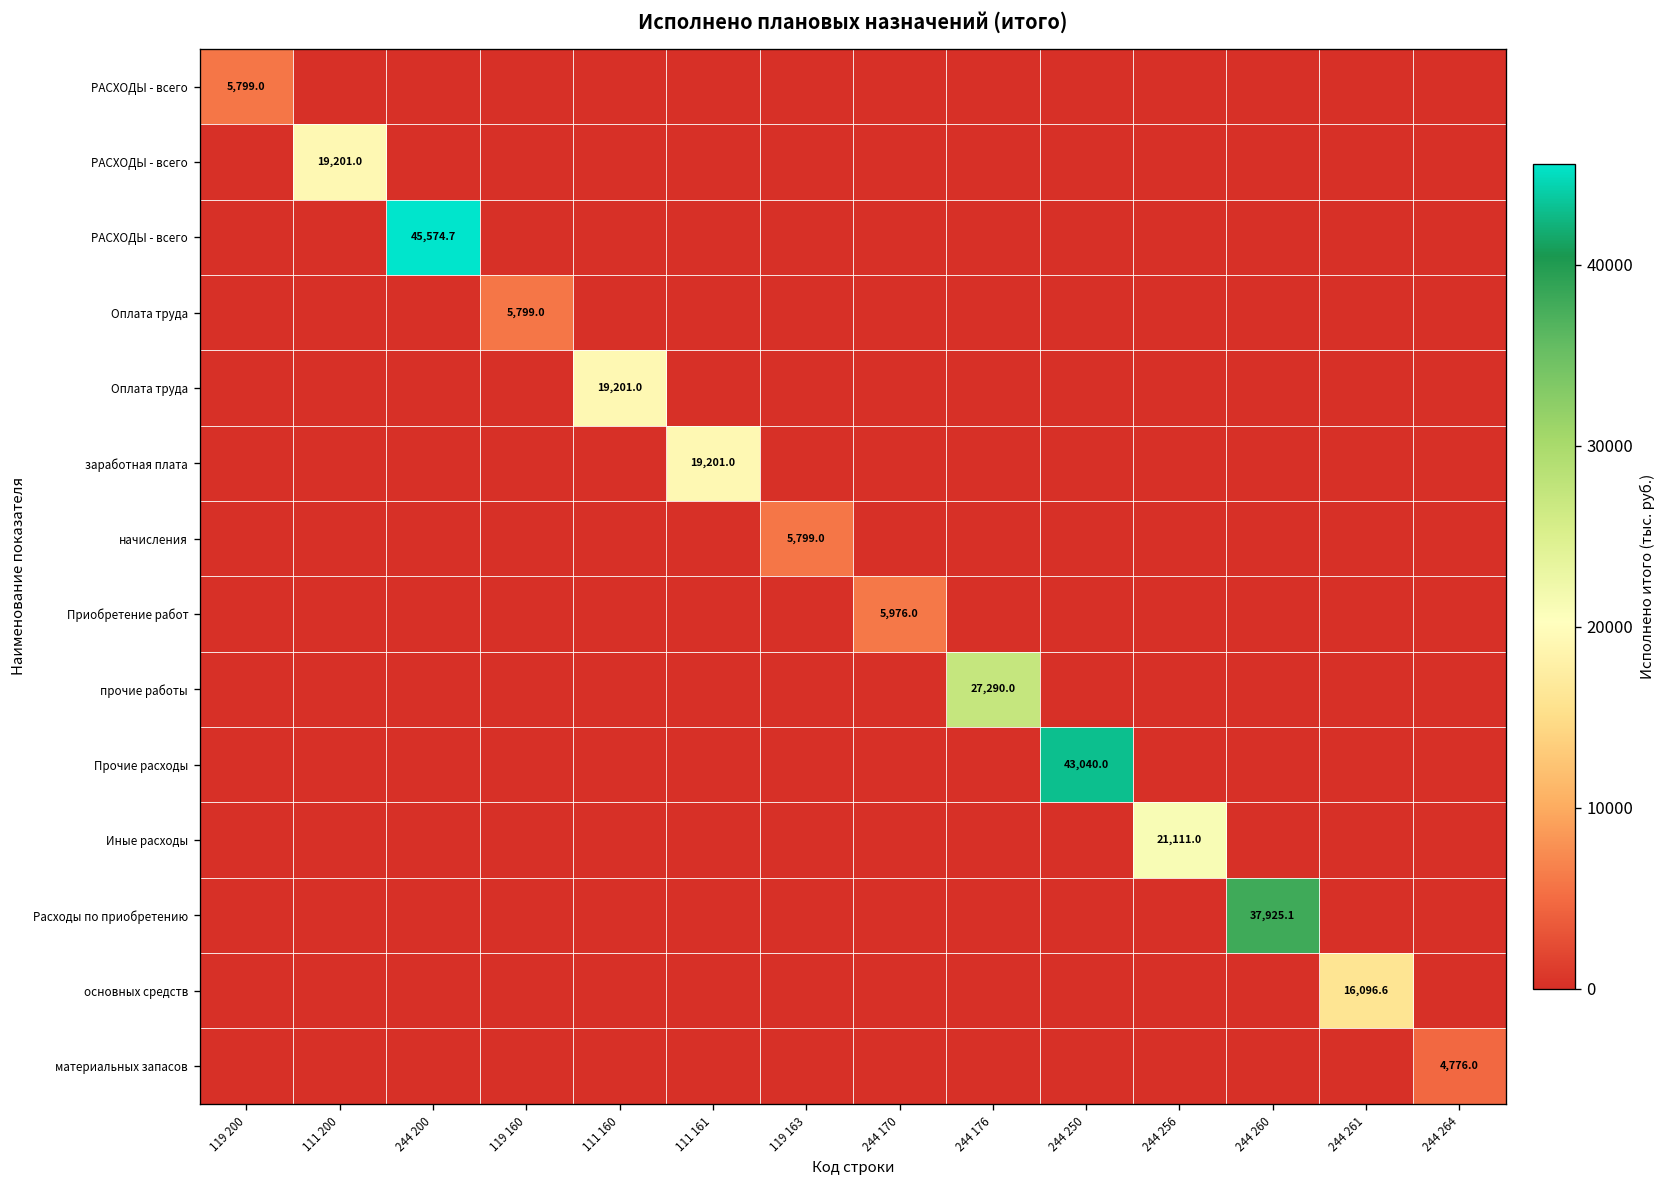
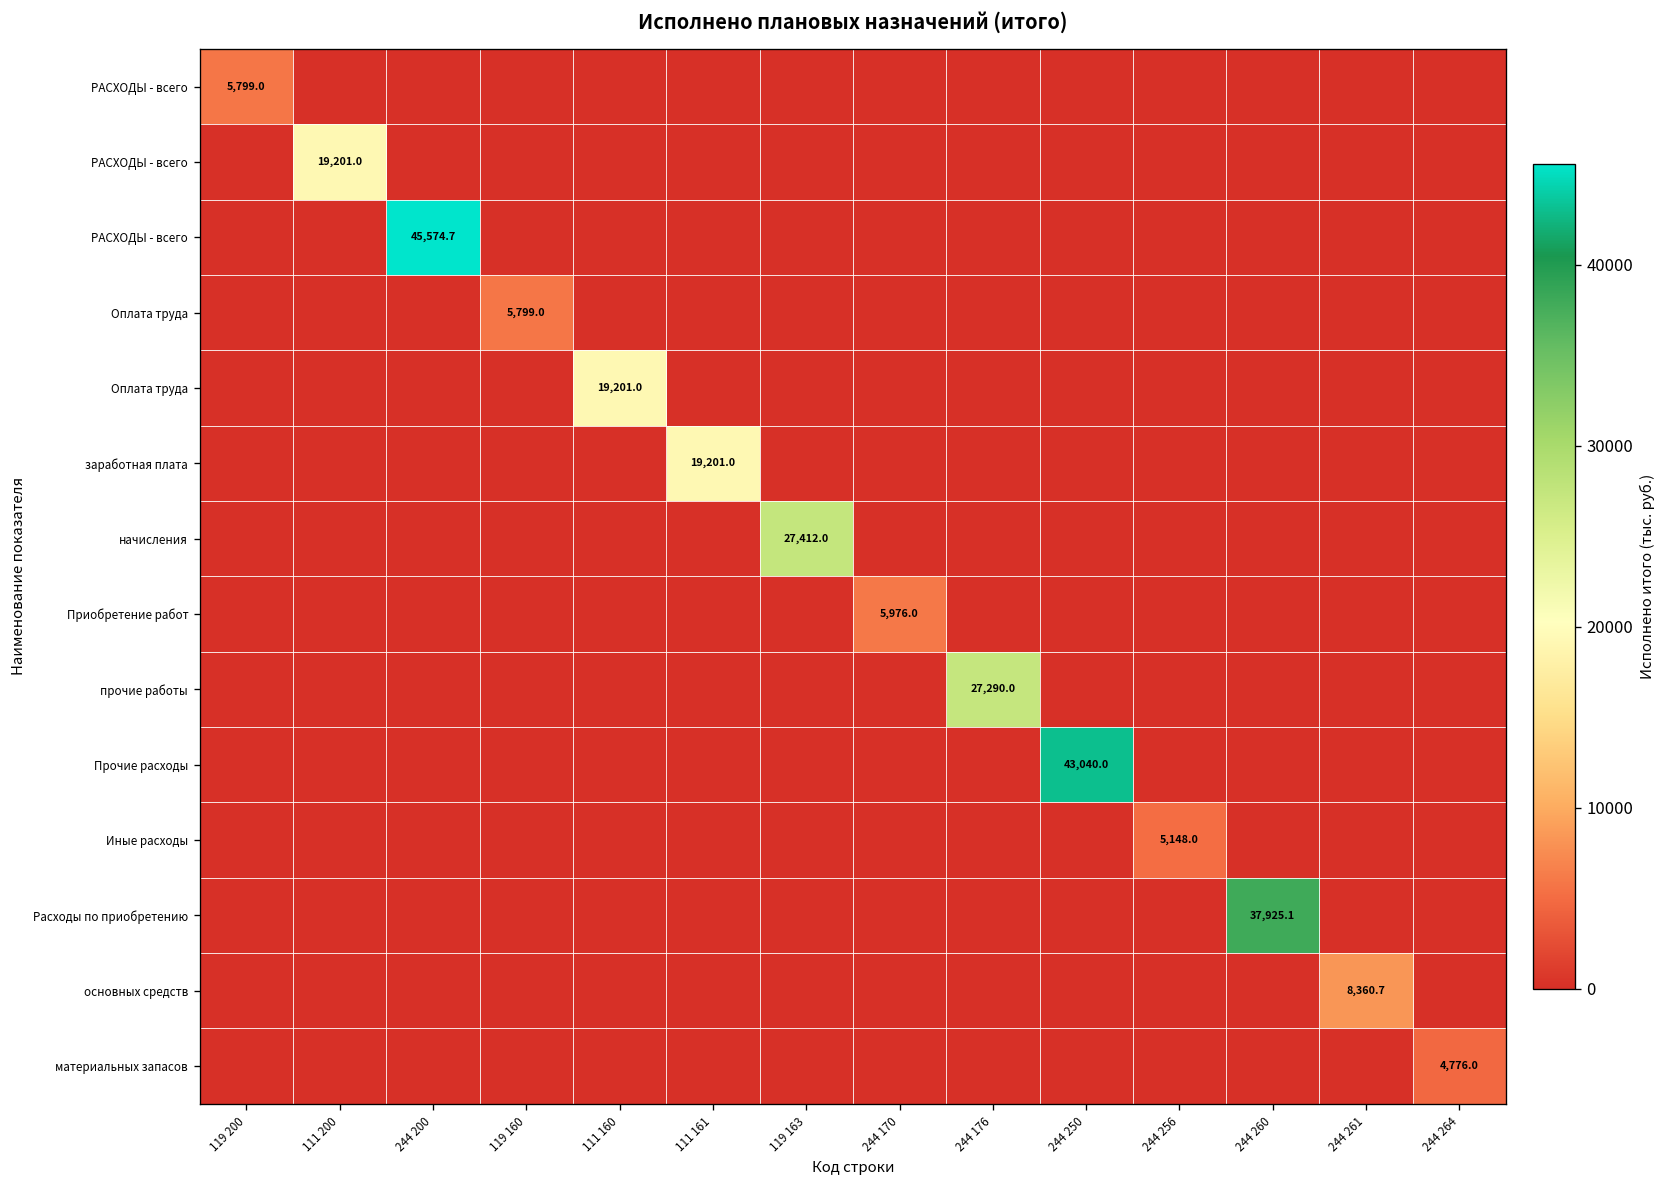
  {
    "заработная плата": {
      "111 161": "19,201.0"
    },
    "начисления": {
-     "119 163": "5,799.0"
+     "119 163": "27,412.0"
    },
    "Приобретение работ": {
      "244 170": "5,976.0"
    },
    "прочие работы": {
      "244 176": "27,290.0"
    },
    "Прочие расходы": {
      "244 250": "43,040.0"
    },
    "Иные расходы": {
-     "244 256": "21,111.0"
+     "244 256": "5,148.0"
    },
    "Расходы по приобретению": {
      "244 260": "37,925.1"
    },
    "основных средств": {
-     "244 261": "16,096.6"
+     "244 261": "8,360.7"
    },
    "материальных запасов": {
      "244 264": "4,776.0"
    }
  }
